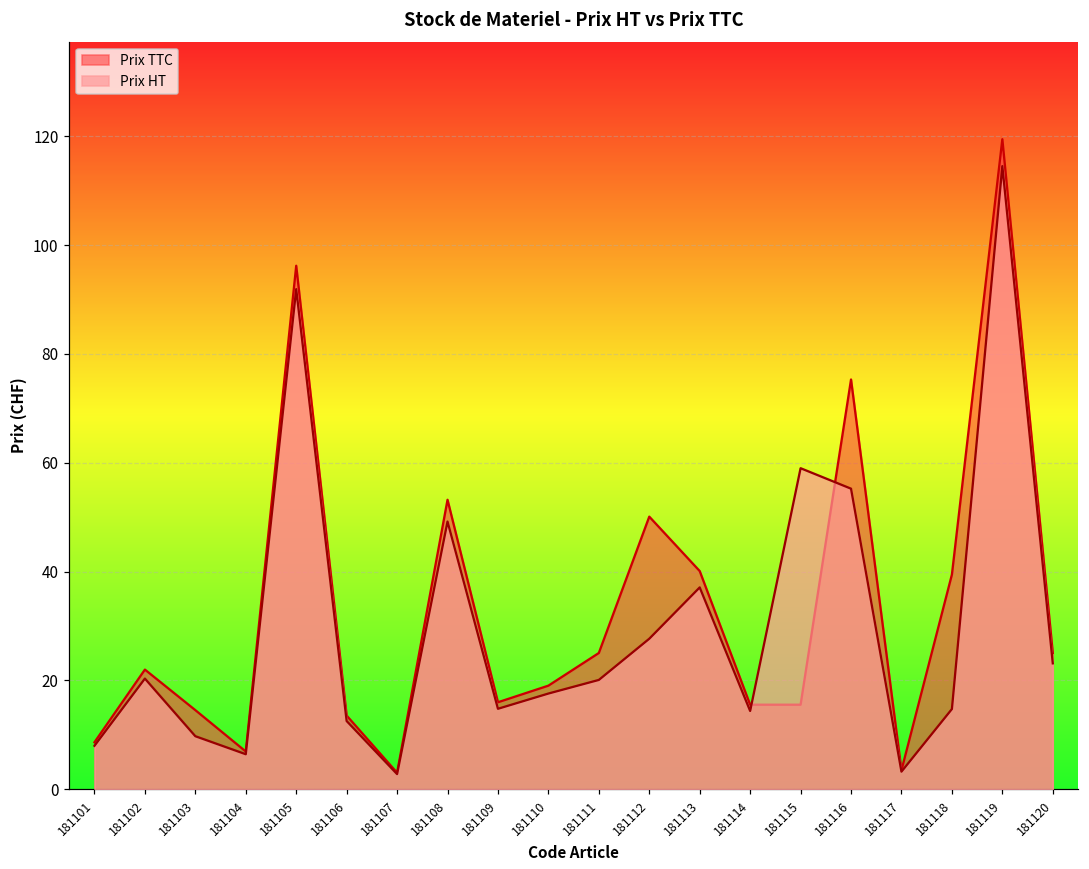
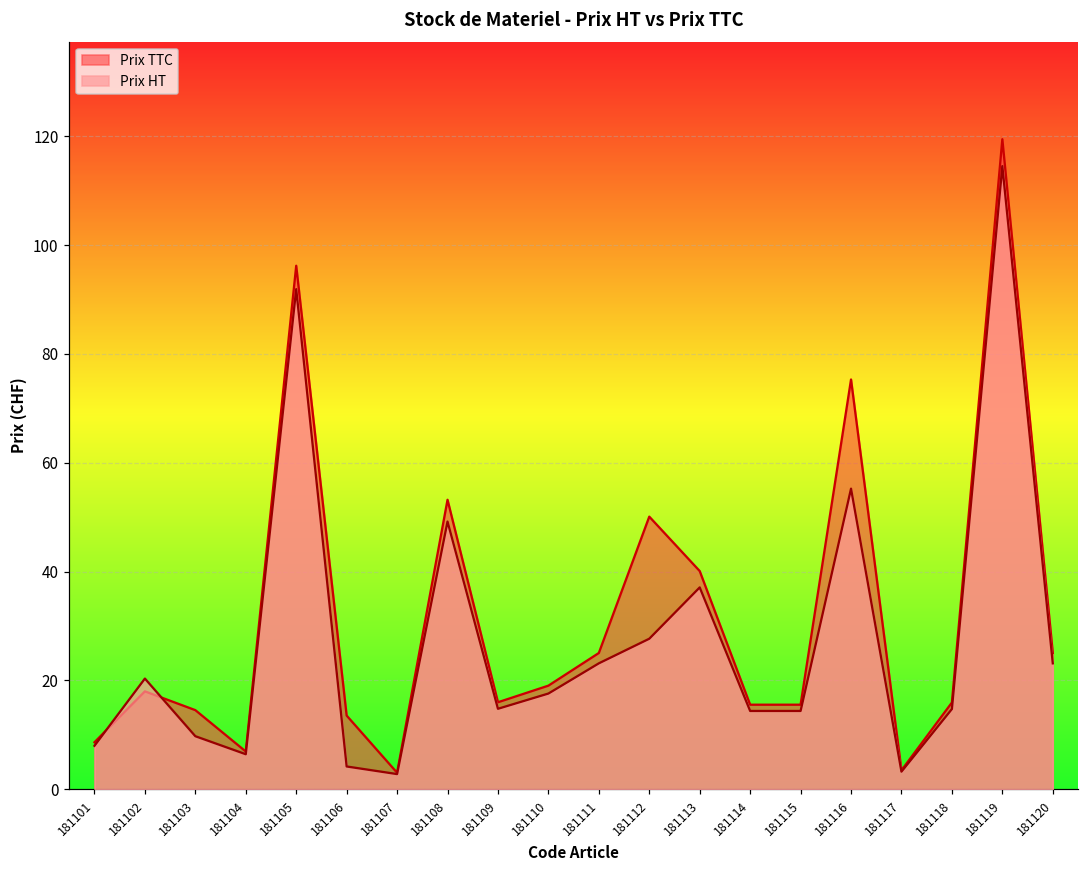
  {
    "Prix TTC": {
      "181101": 9,
-     "181102": 22,
+     "181102": 18,
      "181103": 15,
      "181105": 96,
      "181106": 14,
      "181108": 53,
      "181109": 16,
      "181110": 19,
      "181111": 25,
      "181112": 50,
      "181113": 40,
      "181114": 16,
      "181115": 16,
      "181116": 75,
-     "181118": 39,
+     "181118": 16,
      "181119": 119,
      "181120": 25
    },
    "Prix HT": {
      "181101": 8,
      "181102": 20,
      "181103": 10,
      "181105": 92,
-     "181106": 13,
+     "181106": 4,
      "181108": 49,
      "181109": 15,
      "181110": 18,
-     "181111": 20,
+     "181111": 23,
      "181112": 28,
      "181113": 37,
      "181114": 14,
-     "181115": 59,
+     "181115": 14,
      "181116": 55,
      "181118": 15,
      "181119": 115,
      "181120": 23
    }
  }
